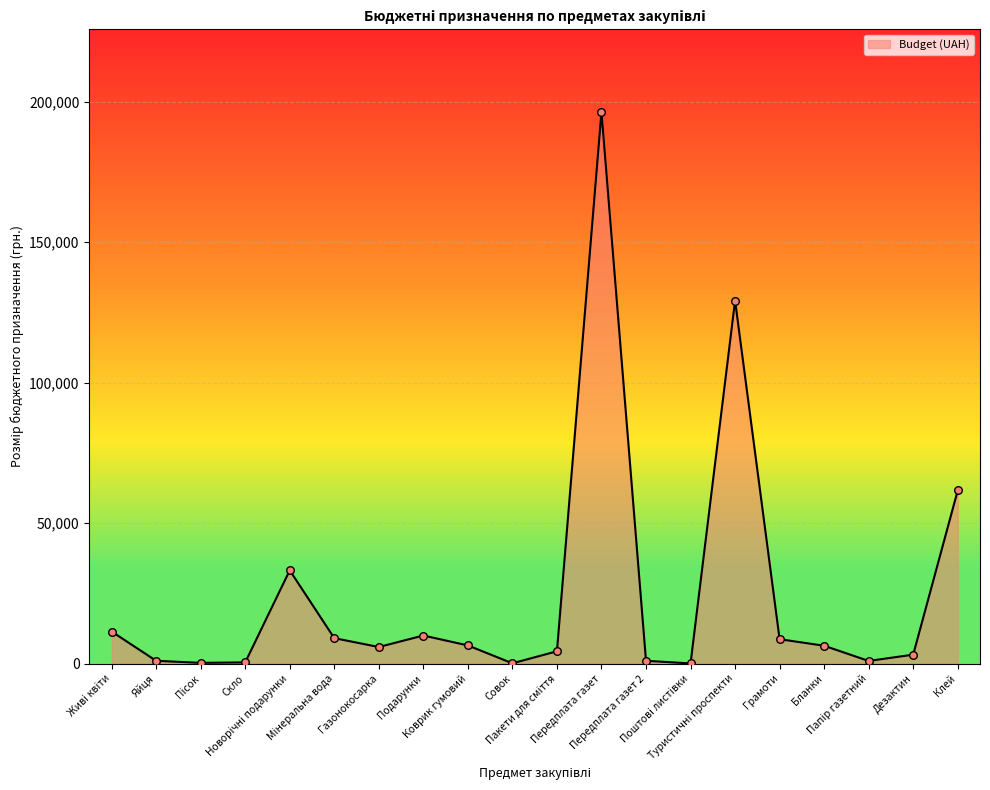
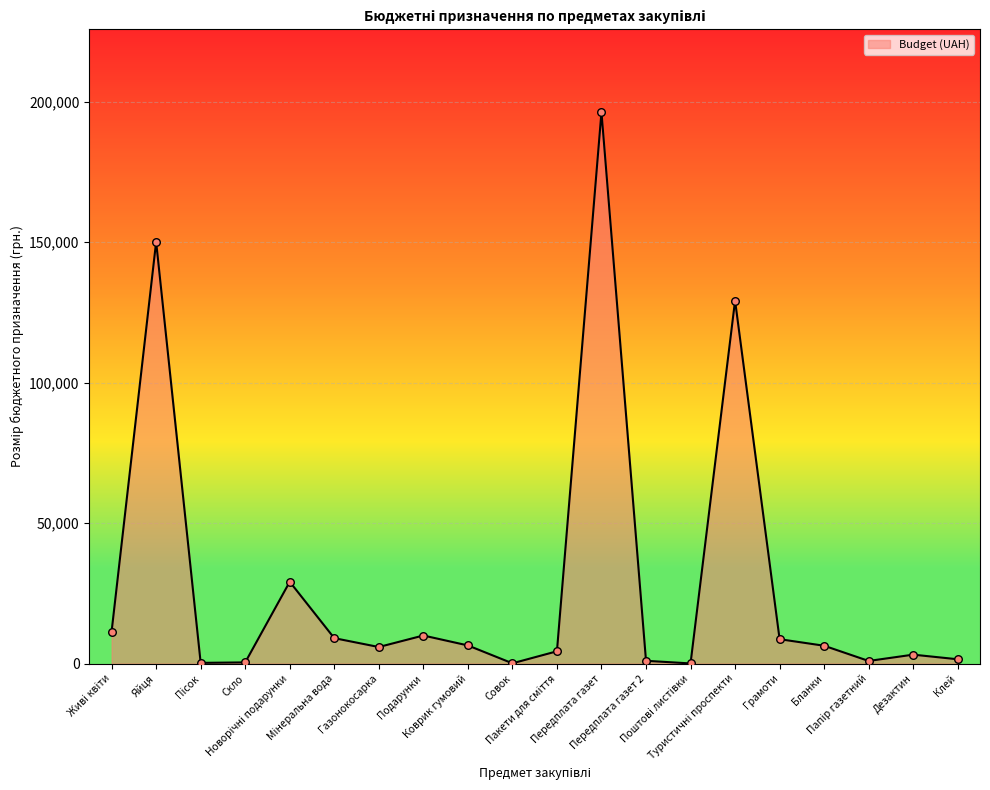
  {
    "Живі квіти": "11,000",
-   "Яйця": "1,000",
+   "Яйця": "150,000",
    "Пісок": "0",
    "Скло": "0",
-   "Новорічні подарунки": "33,000",
+   "Новорічні подарунки": "29,000",
    "Мінеральна вода": "9,000",
    "Газонокосарка": "6,000",
    "Подарунки": "10,000",
    "Коврик гумовий": "6,000",
    "Совок": "0",
    "Пакети для сміття": "4,000",
    "Передплата газет": "196,000",
    "Передплата газет 2": "1,000",
    "Поштові листівки": "0",
    "Туристичні проспекти": "129,000",
    "Грамоти": "9,000",
    "Бланки": "6,000",
    "Папір газетний": "1,000",
    "Дезактин": "3,000",
-   "Клей": "62,000"
+   "Клей": "2,000"
  }
